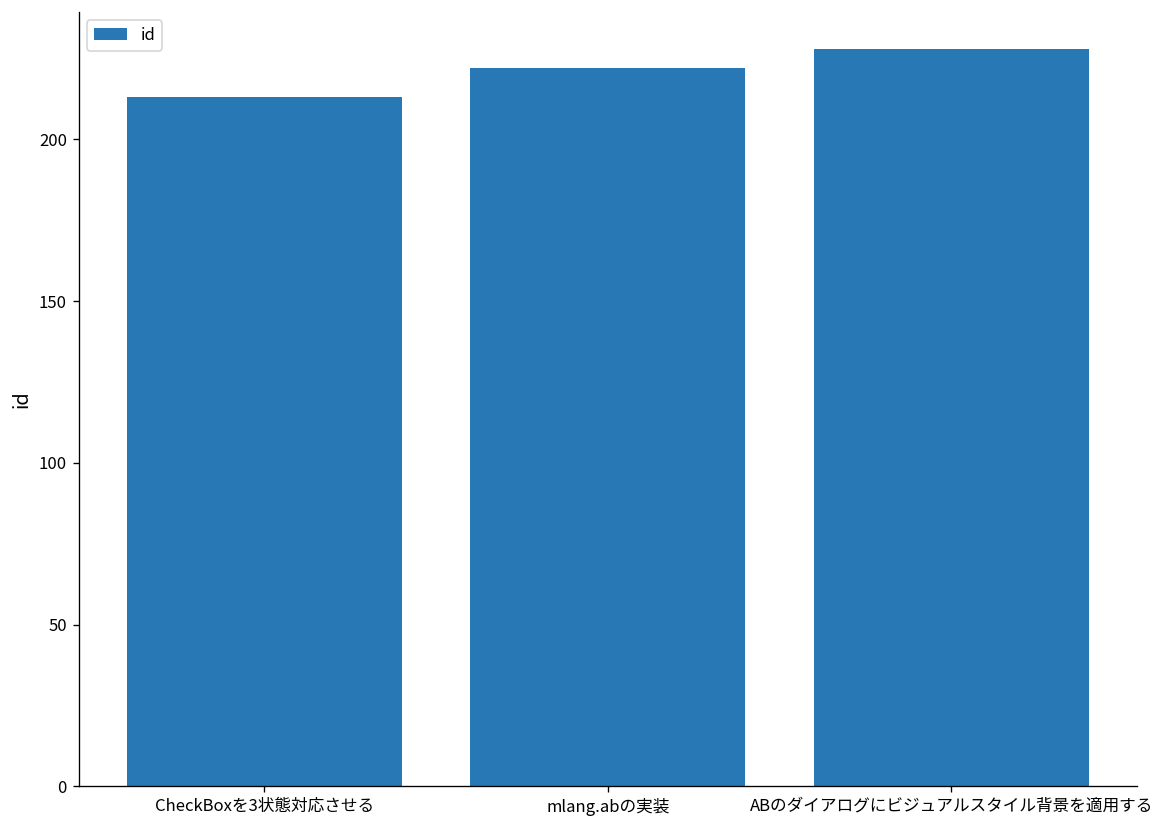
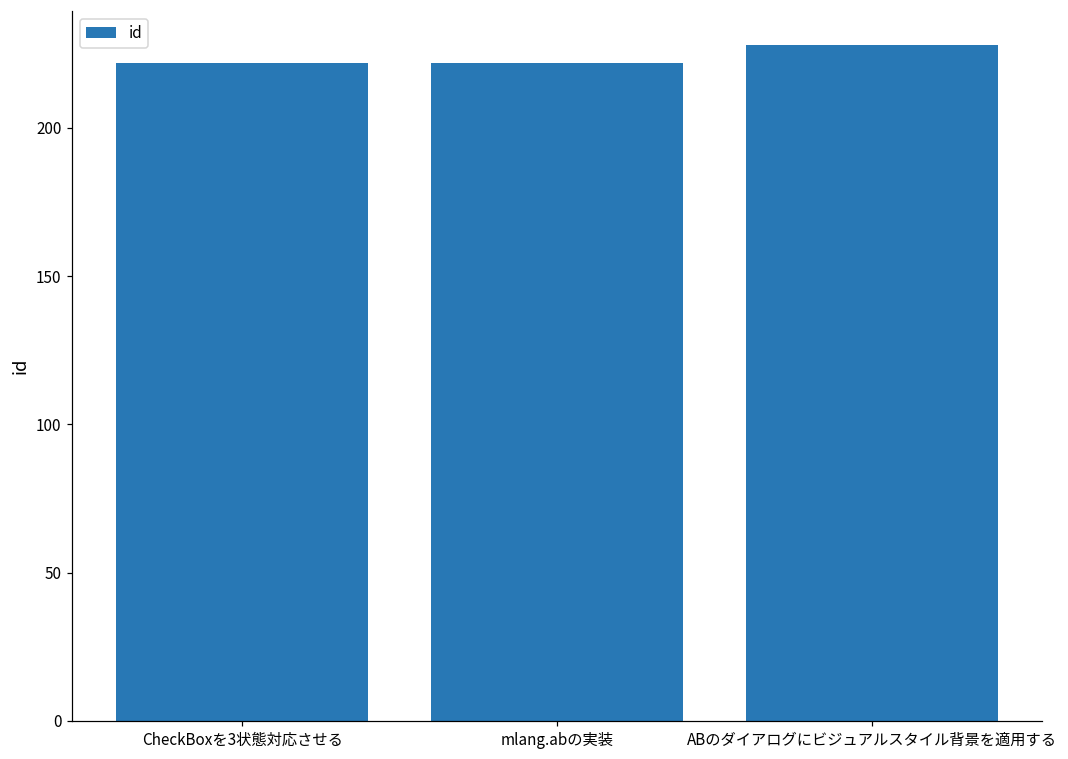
  {
-   "CheckBoxを3状態対応させる": 213,
+   "CheckBoxを3状態対応させる": 222,
    "mlang.abの実装": 222,
    "ABのダイアログにビジュアルスタイル背景を適用する": 228
  }
